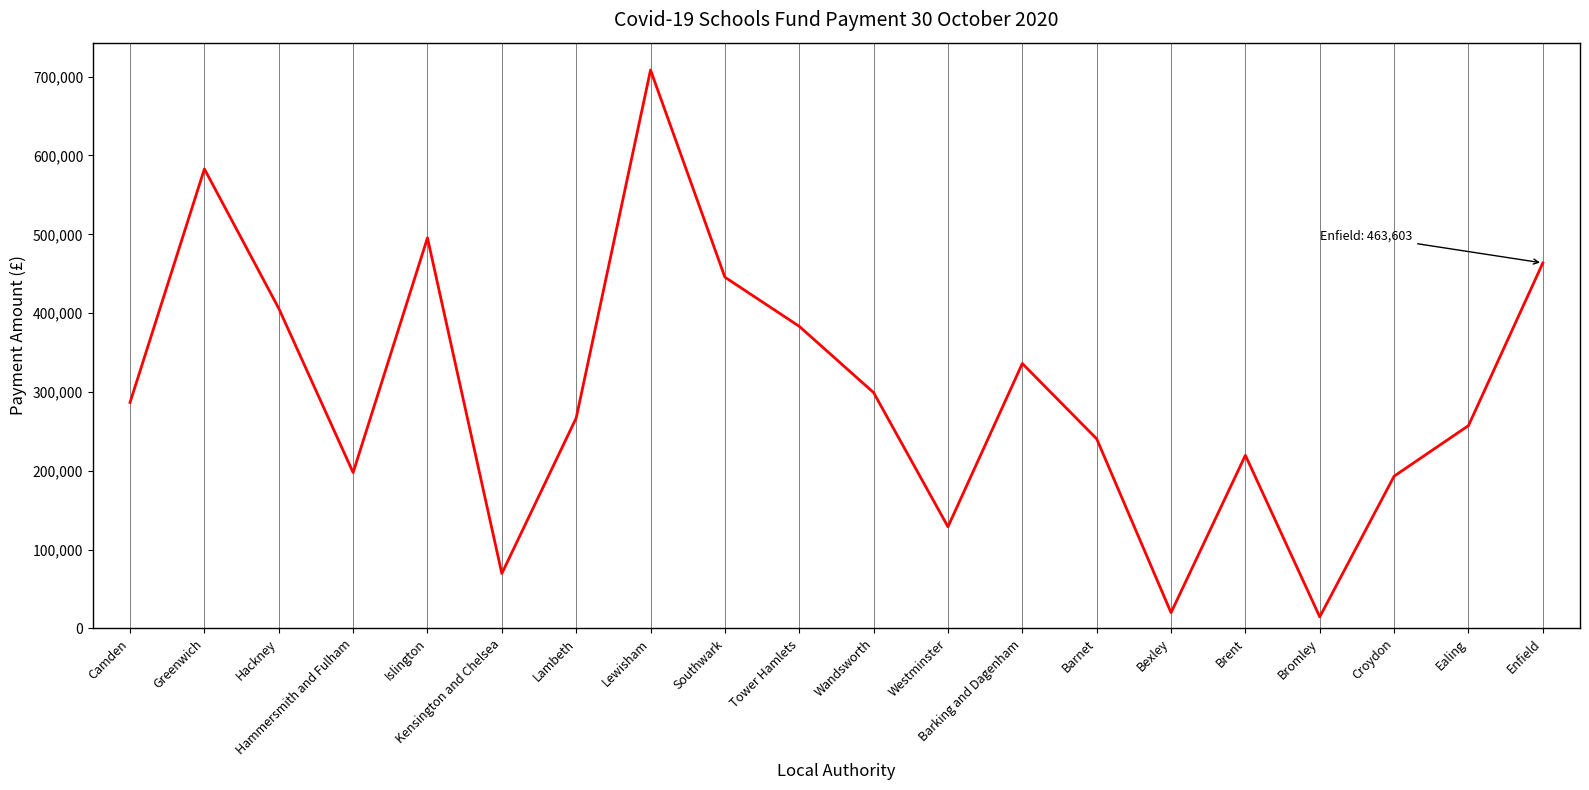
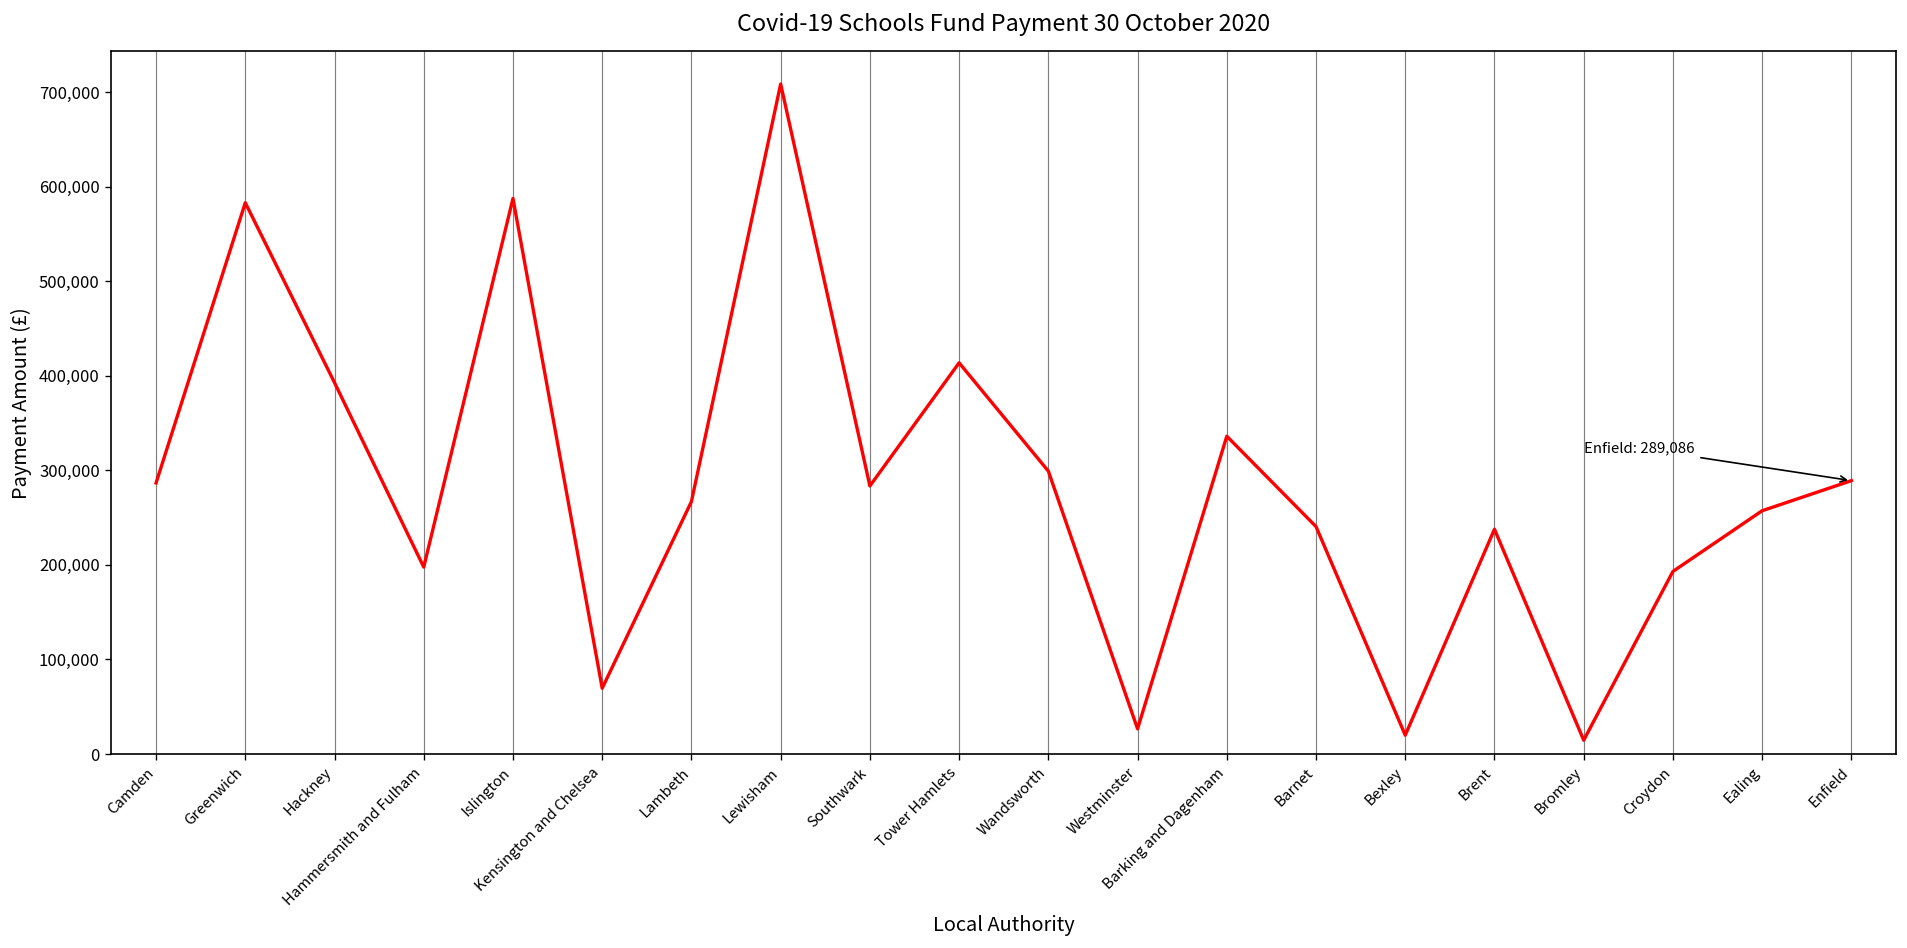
  {
-   "Hackney": "410,000",
-   "Islington": "500,000",
-   "Southwark": "450,000",
-   "Tower Hamlets": "380,000",
-   "Westminster": "130,000",
-   "Brent": "220,000",
-   "Enfield": "463,603"
+   "Hackney": "390,000",
+   "Islington": "590,000",
+   "Southwark": "280,000",
+   "Tower Hamlets": "410,000",
+   "Westminster": "30,000",
+   "Brent": "240,000",
+   "Enfield": "289,086"
  }
